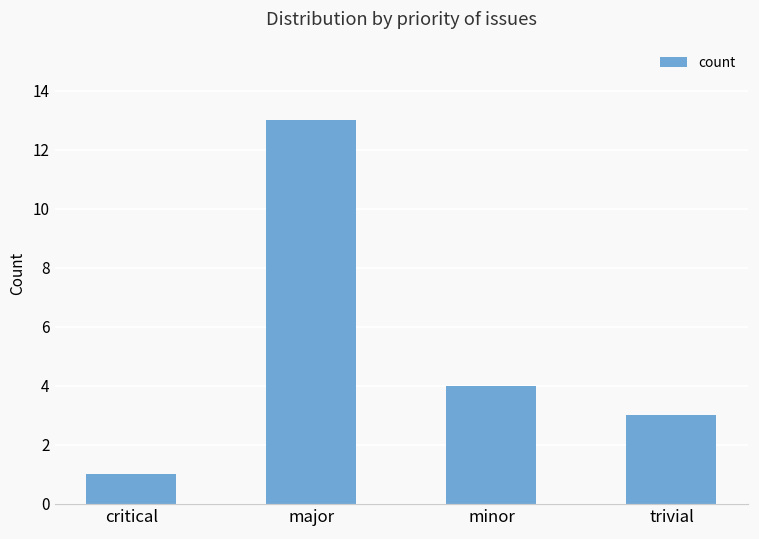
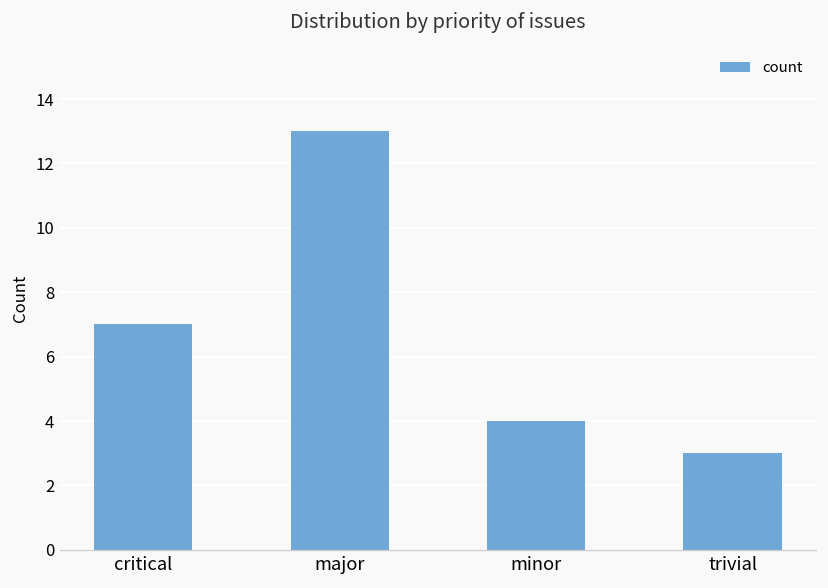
  {
-   "critical": 1,
+   "critical": 7,
    "major": 13,
    "minor": 4,
    "trivial": 3
  }
